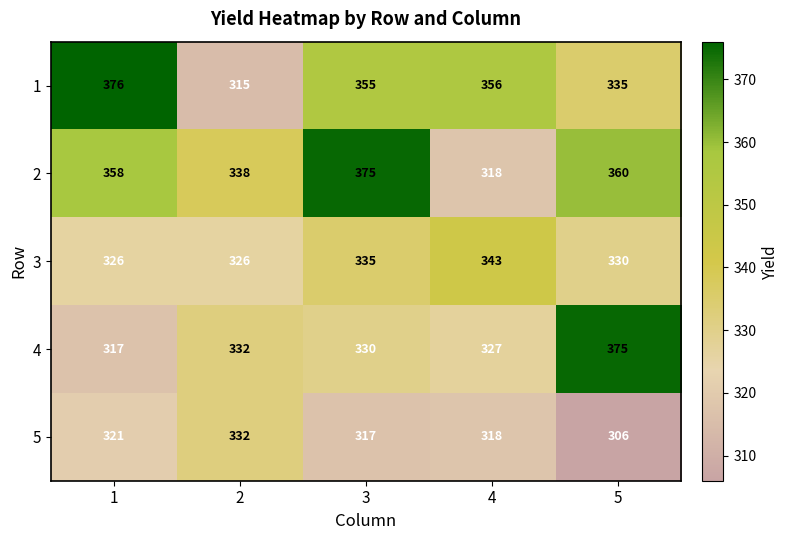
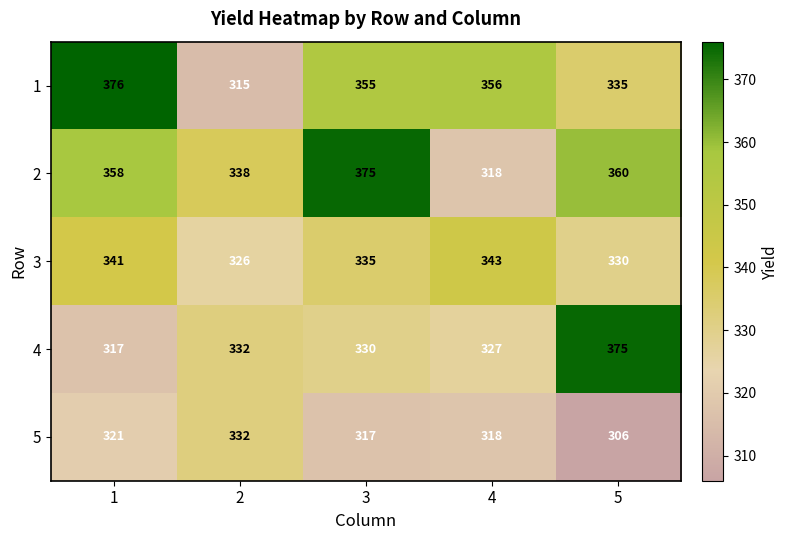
  {
    "1": {
      "1": 376,
      "2": 315,
      "3": 355,
      "4": 356,
      "5": 335
    },
    "2": {
      "1": 358,
      "2": 338,
      "3": 375,
      "4": 318,
      "5": 360
    },
    "3": {
-     "1": 326,
+     "1": 341,
      "2": 326,
      "3": 335,
      "4": 343,
      "5": 330
    },
    "4": {
      "1": 317,
      "2": 332,
      "3": 330,
      "4": 327,
      "5": 375
    },
    "5": {
      "1": 321,
      "2": 332,
      "3": 317,
      "4": 318,
      "5": 306
    }
  }
